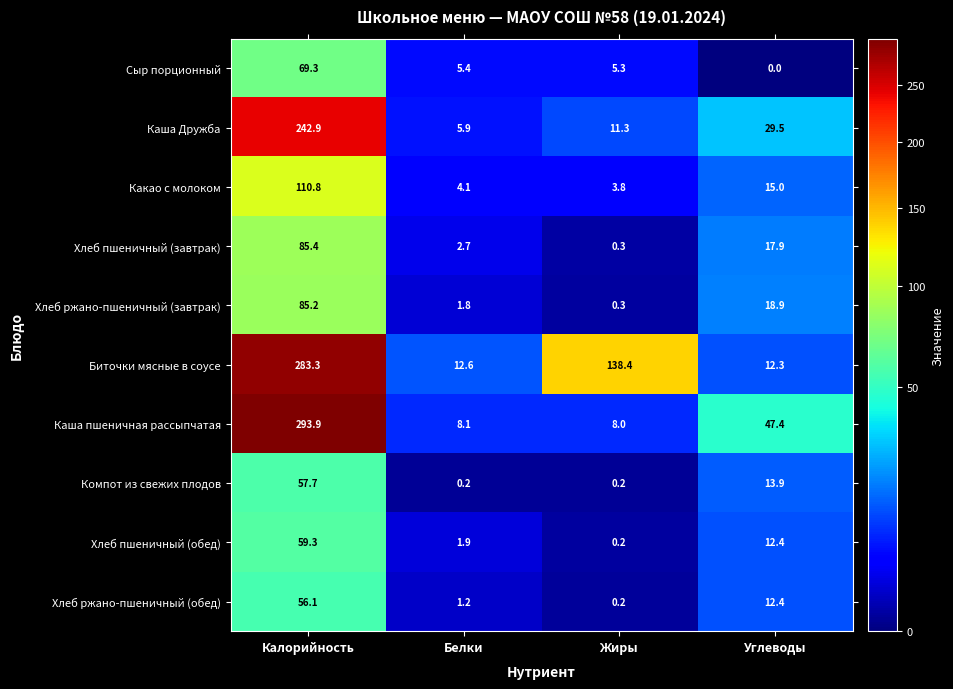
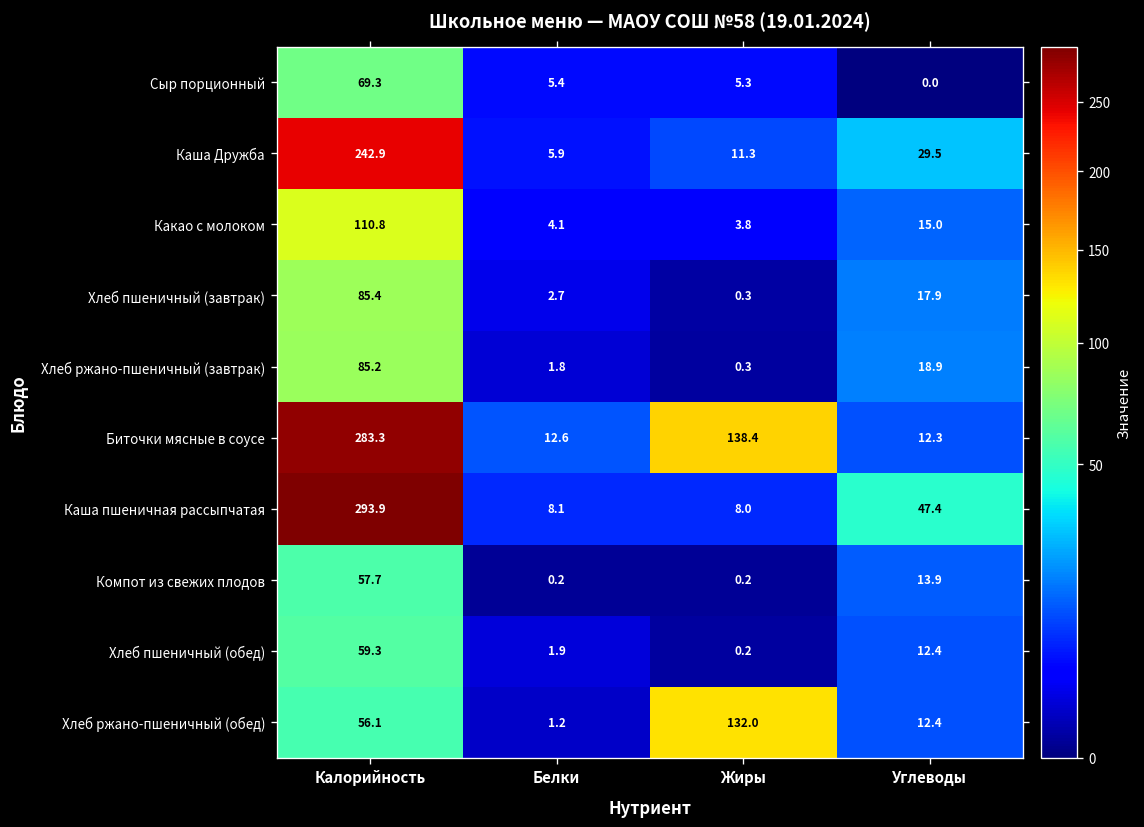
  {
    "Сыр порционный": {
      "Калорийность": 69.3,
      "Белки": 5.4,
      "Жиры": 5.3,
      "Углеводы": 0.0
    },
    "Каша Дружба": {
      "Калорийность": 242.9,
      "Белки": 5.9,
      "Жиры": 11.3,
      "Углеводы": 29.5
    },
    "Какао с молоком": {
      "Калорийность": 110.8,
      "Белки": 4.1,
      "Жиры": 3.8,
      "Углеводы": 15.0
    },
    "Хлеб пшеничный (завтрак)": {
      "Калорийность": 85.4,
      "Белки": 2.7,
      "Жиры": 0.3,
      "Углеводы": 17.9
    },
    "Хлеб ржано-пшеничный (завтрак)": {
      "Калорийность": 85.2,
      "Белки": 1.8,
      "Жиры": 0.3,
      "Углеводы": 18.9
    },
    "Биточки мясные в соусе": {
      "Калорийность": 283.3,
      "Белки": 12.6,
      "Жиры": 138.4,
      "Углеводы": 12.3
    },
    "Каша пшеничная рассыпчатая": {
      "Калорийность": 293.9,
      "Белки": 8.1,
      "Жиры": 8.0,
      "Углеводы": 47.4
    },
    "Компот из свежих плодов": {
      "Калорийность": 57.7,
      "Белки": 0.2,
      "Жиры": 0.2,
      "Углеводы": 13.9
    },
    "Хлеб пшеничный (обед)": {
      "Калорийность": 59.3,
      "Белки": 1.9,
      "Жиры": 0.2,
      "Углеводы": 12.4
    },
    "Хлеб ржано-пшеничный (обед)": {
      "Калорийность": 56.1,
      "Белки": 1.2,
-     "Жиры": 0.2,
+     "Жиры": 132.0,
      "Углеводы": 12.4
    }
  }
